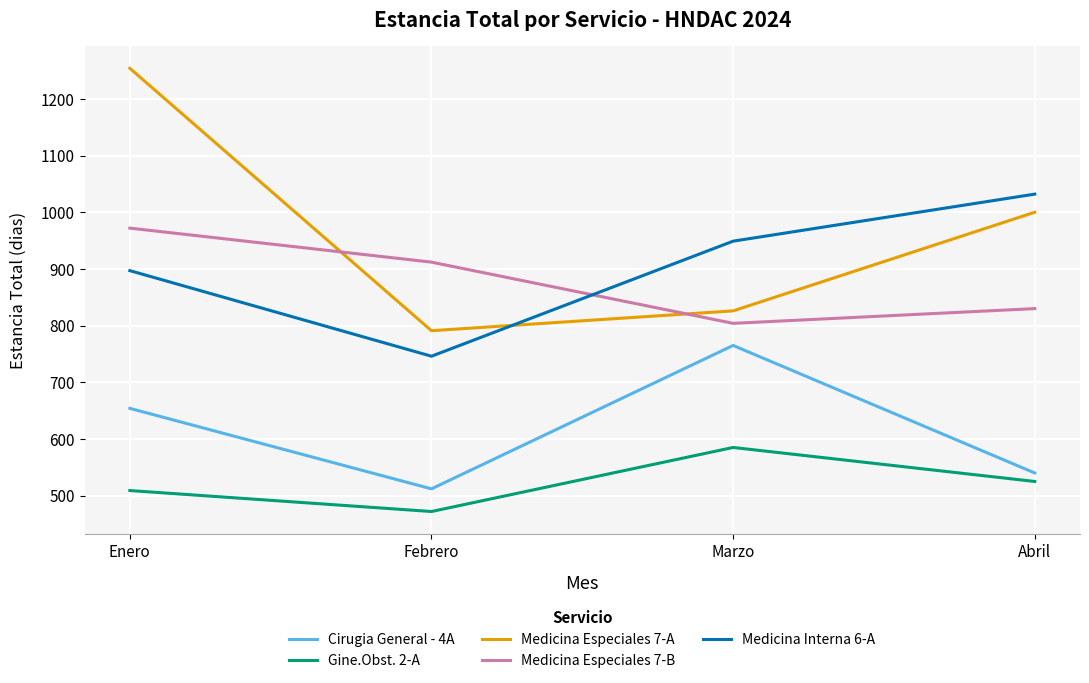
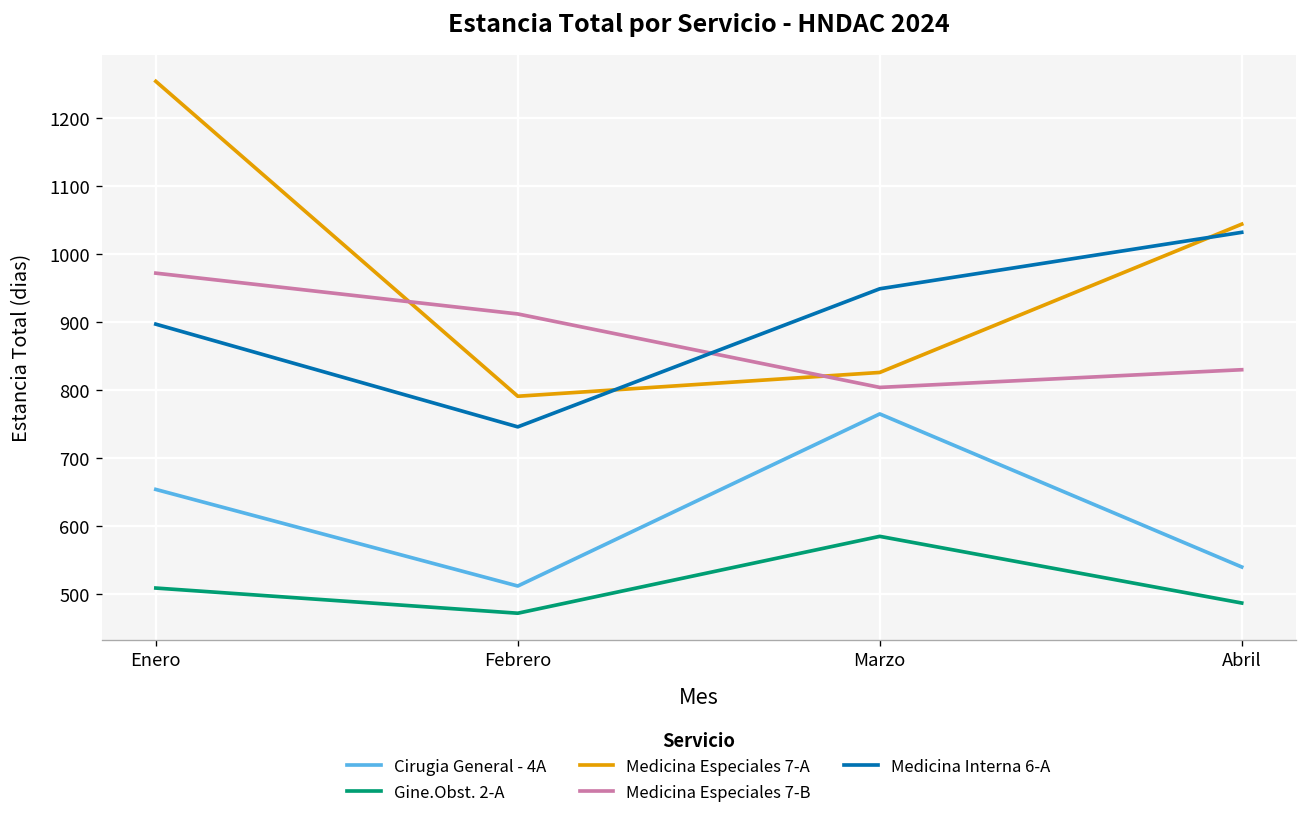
  {
    "Cirugia General - 4A": {
      "Enero": 650,
      "Febrero": 510,
      "Marzo": 770,
      "Abril": 540
    },
    "Gine.Obst. 2-A": {
      "Enero": 510,
      "Febrero": 470,
      "Marzo": 590,
-     "Abril": 530
+     "Abril": 490
    },
    "Medicina Especiales 7-A": {
      "Enero": 1250,
      "Febrero": 790,
      "Marzo": 830,
-     "Abril": 1000
+     "Abril": 1040
    },
    "Medicina Especiales 7-B": {
      "Enero": 970,
      "Febrero": 910,
      "Marzo": 800,
      "Abril": 830
    },
    "Medicina Interna 6-A": {
      "Enero": 900,
      "Febrero": 750,
      "Marzo": 950,
      "Abril": 1030
    }
  }
